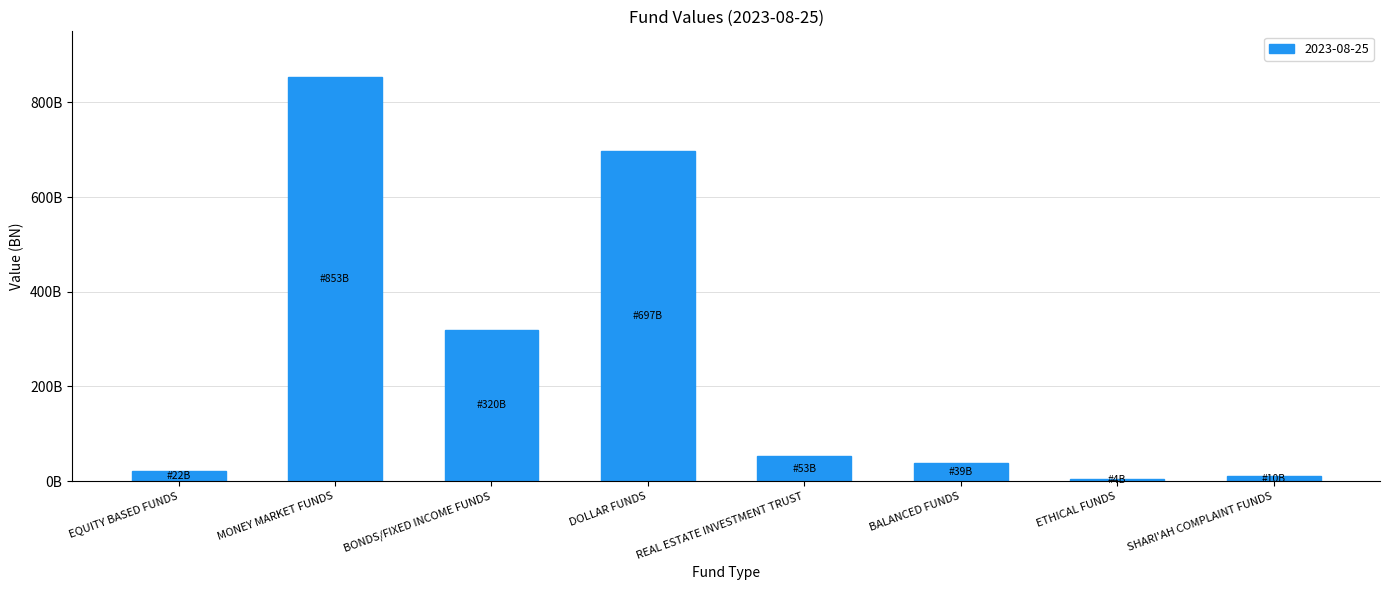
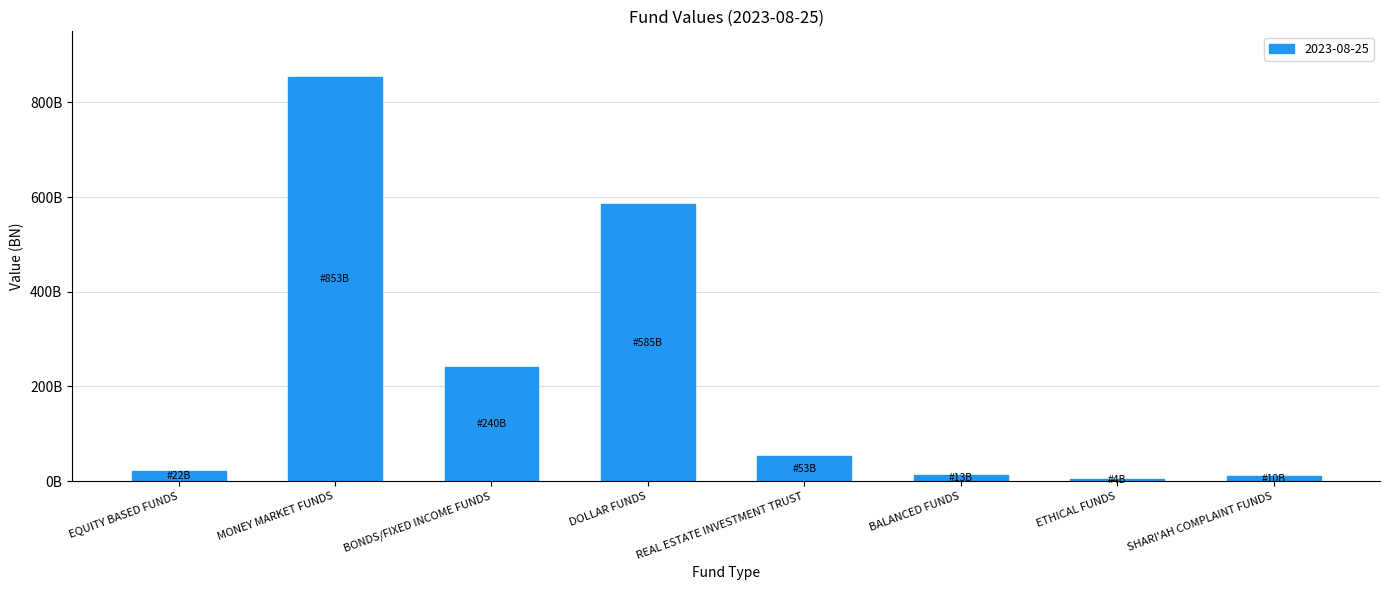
  {
    "EQUITY BASED FUNDS": "22B",
    "MONEY MARKET FUNDS": "853B",
-   "BONDS/FIXED INCOME FUNDS": "320B",
-   "DOLLAR FUNDS": "697B",
+   "BONDS/FIXED INCOME FUNDS": "240B",
+   "DOLLAR FUNDS": "585B",
    "REAL ESTATE INVESTMENT TRUST": "53B",
-   "BALANCED FUNDS": "39B",
+   "BALANCED FUNDS": "13B",
    "ETHICAL FUNDS": "4B",
    "SHARI'AH COMPLAINT FUNDS": "10B"
  }
